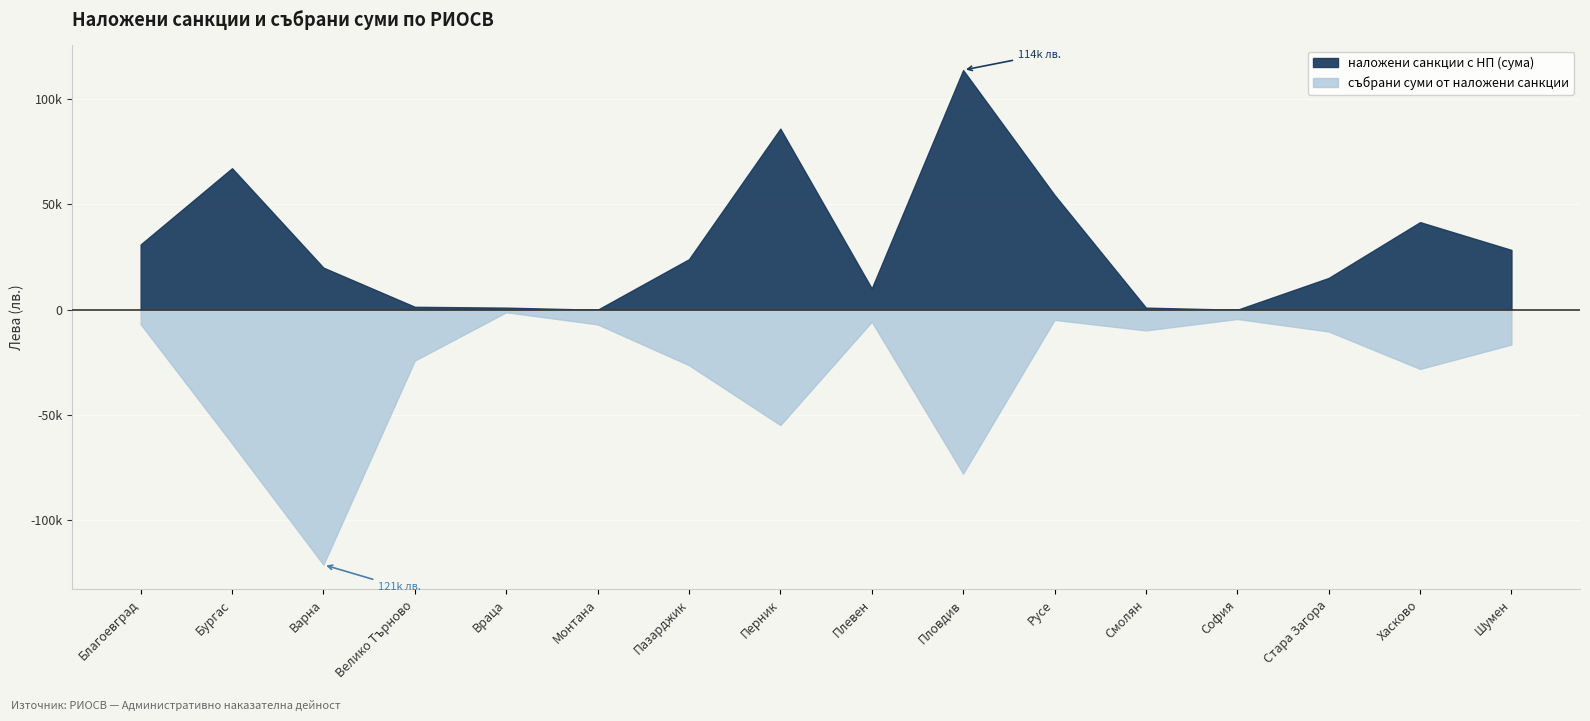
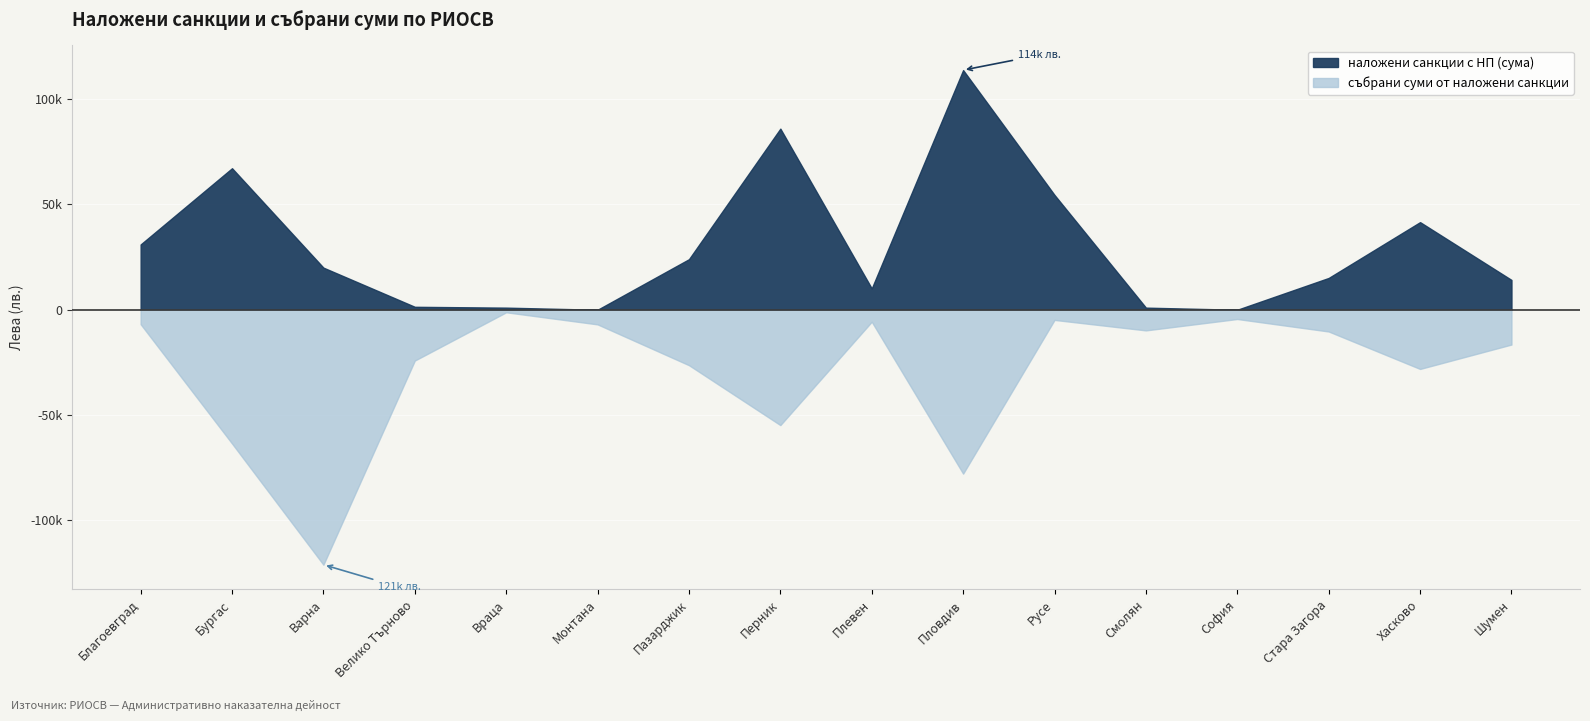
  {
    "наложени санкции с НП (сума)": {
      "Благоевград": 31000,
      "Бургас": 67000,
      "Варна": 20000,
      "Велико Търново": 1000,
      "Пазарджик": 24000,
      "Перник": 86000,
      "Плевен": 10000,
      "Русе": 55000,
      "Стара Загора": 15000,
      "Хасково": 42000,
-     "Шумен": 28000
+     "Шумен": 14000
    }
  }
